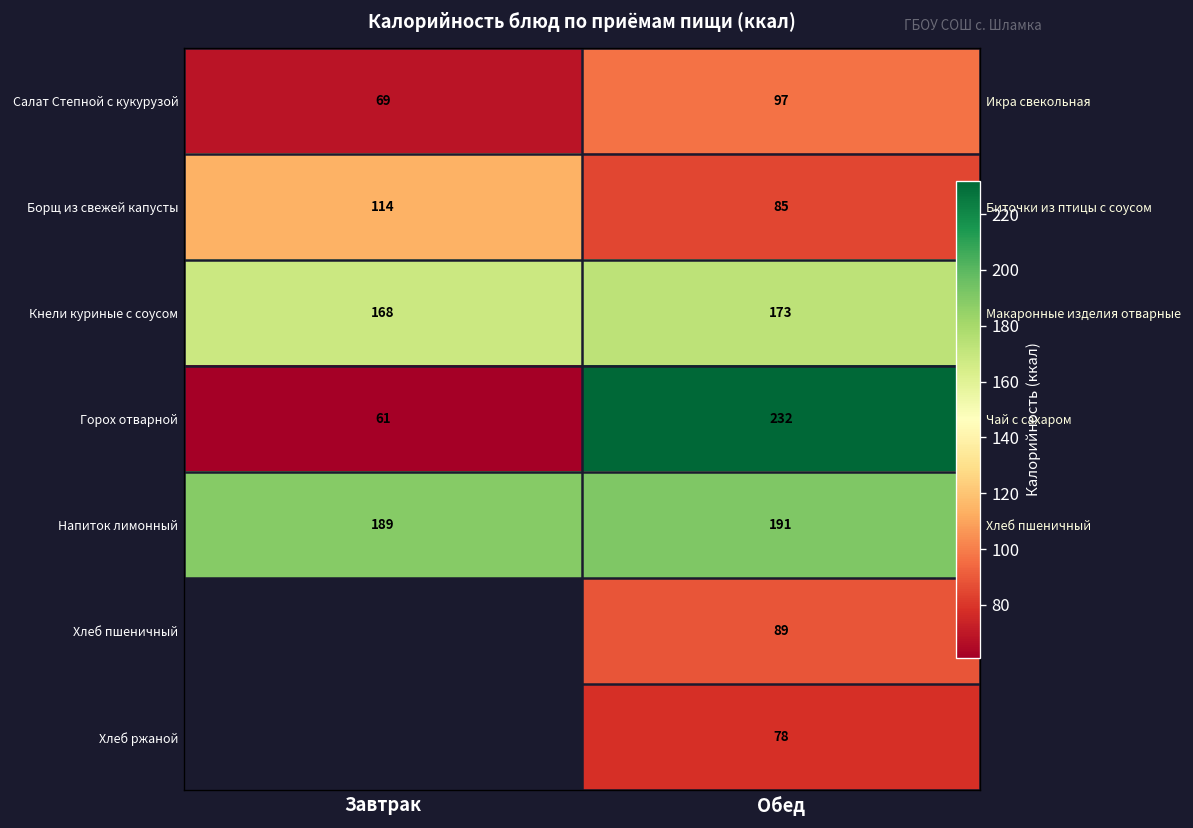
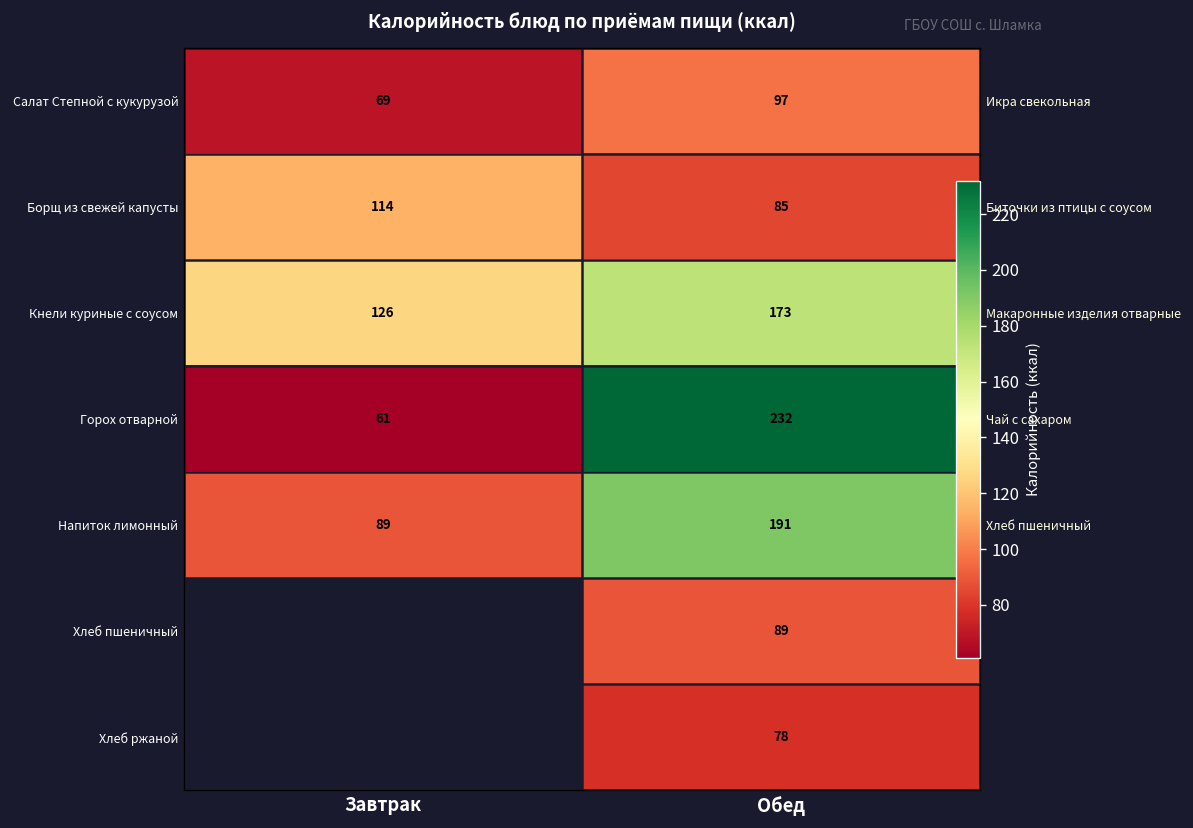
  {
    "Салат Степной с кукурузой": {
      "Завтрак": 69,
      "Обед": 97
    },
    "Борщ из свежей капусты": {
      "Завтрак": 114,
      "Обед": 85
    },
    "Кнели куриные с соусом": {
-     "Завтрак": 168,
+     "Завтрак": 126,
      "Обед": 173
    },
    "Горох отварной": {
      "Завтрак": 61,
      "Обед": 232
    },
    "Напиток лимонный": {
-     "Завтрак": 189,
+     "Завтрак": 89,
      "Обед": 191
    },
    "Хлеб пшеничный": {
      "Обед": 89
    },
    "Хлеб ржаной": {
      "Обед": 78
    }
  }
